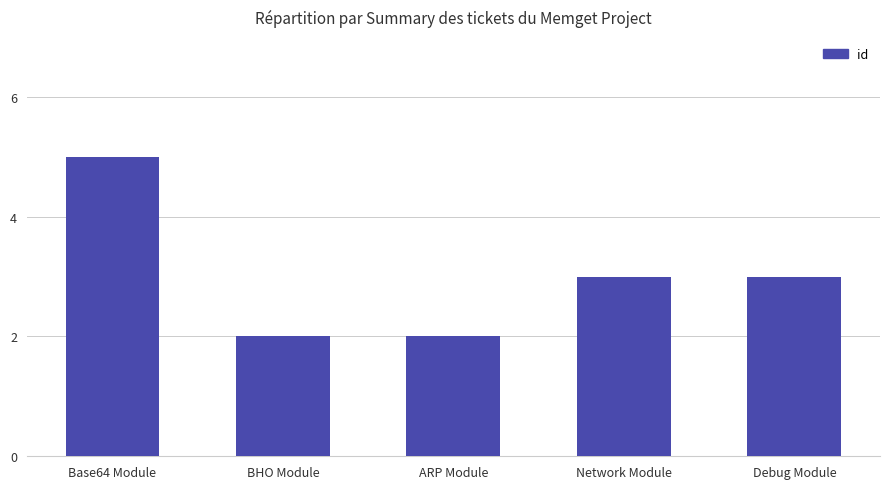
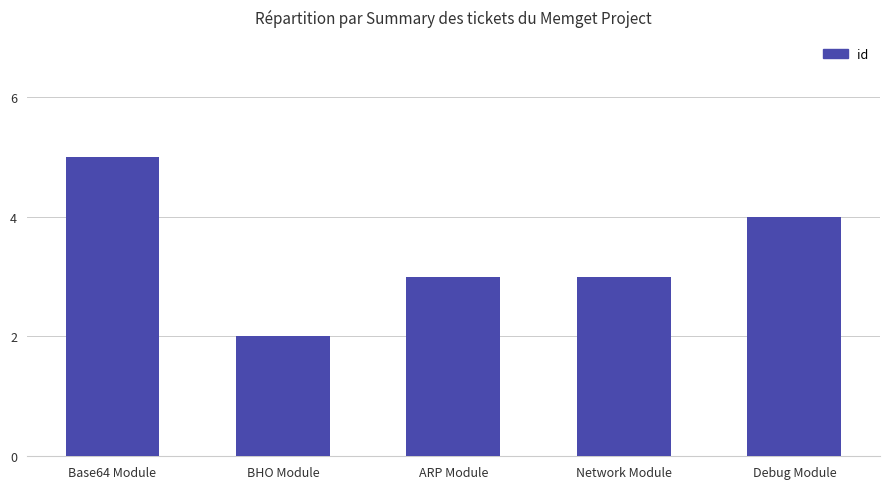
  {
    "Base64 Module": 5,
    "BHO Module": 2,
-   "ARP Module": 2,
+   "ARP Module": 3,
    "Network Module": 3,
-   "Debug Module": 3
+   "Debug Module": 4
  }
